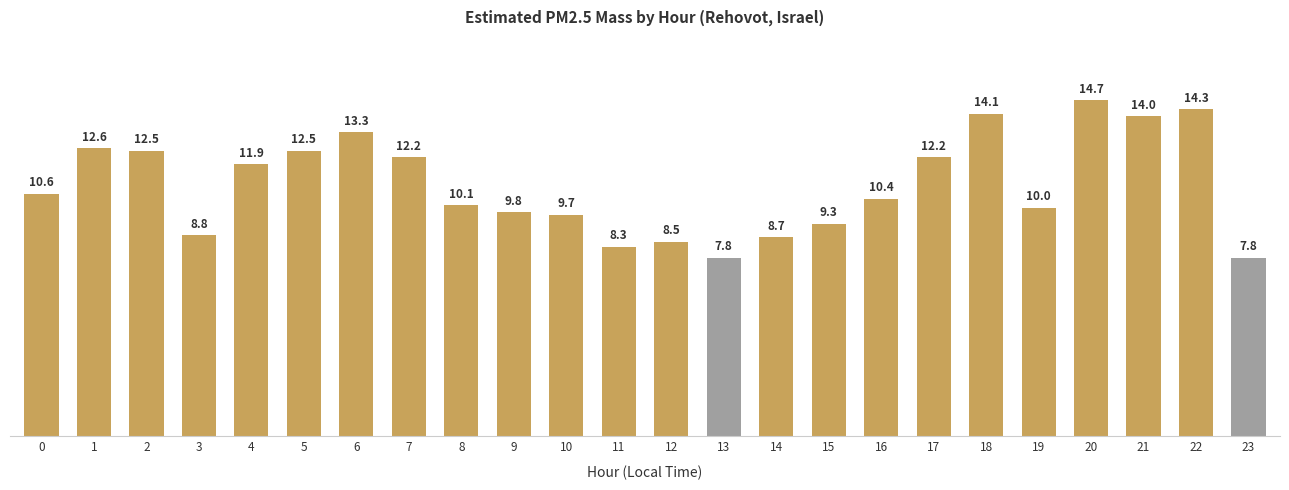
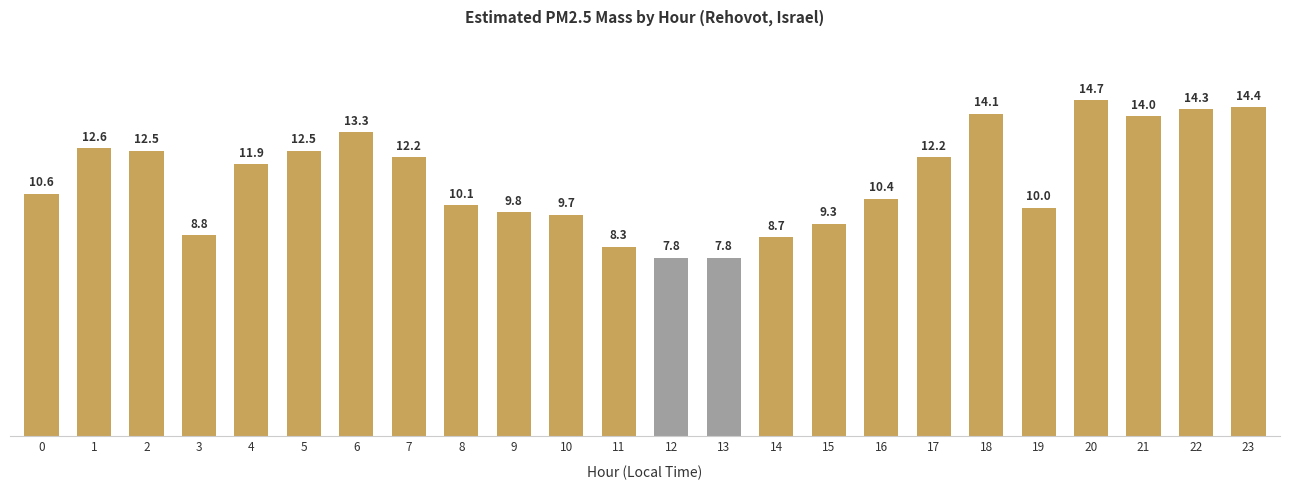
  {
    "0": 10.6,
    "1": 12.6,
    "2": 12.5,
    "3": 8.8,
    "4": 11.9,
    "5": 12.5,
    "6": 13.3,
    "7": 12.2,
    "8": 10.1,
    "9": 9.8,
    "10": 9.7,
    "11": 8.3,
-   "12": 8.5,
+   "12": 7.8,
    "13": 7.8,
    "14": 8.7,
    "15": 9.3,
    "16": 10.4,
    "17": 12.2,
    "18": 14.1,
    "19": 10.0,
    "20": 14.7,
    "21": 14.0,
    "22": 14.3,
-   "23": 7.8
+   "23": 14.4
  }
